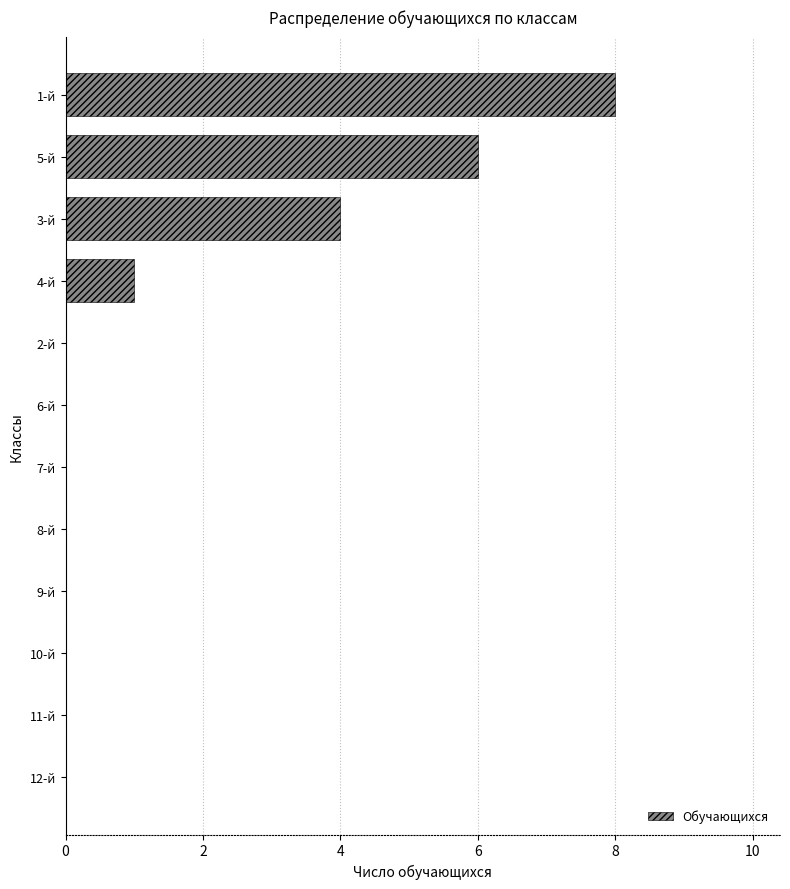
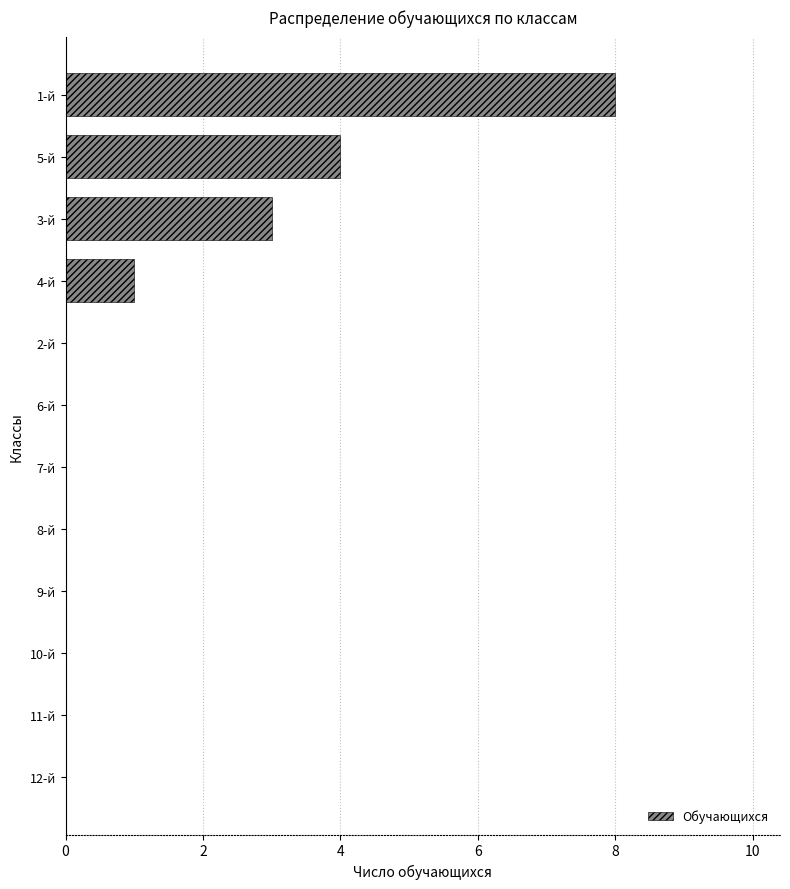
  {
    "1-й": 8,
-   "5-й": 6,
-   "3-й": 4,
+   "5-й": 4,
+   "3-й": 3,
    "4-й": 1,
    "2-й": 0,
    "6-й": 0,
    "7-й": 0,
    "8-й": 0,
    "9-й": 0,
    "10-й": 0,
    "11-й": 0,
    "12-й": 0
  }
